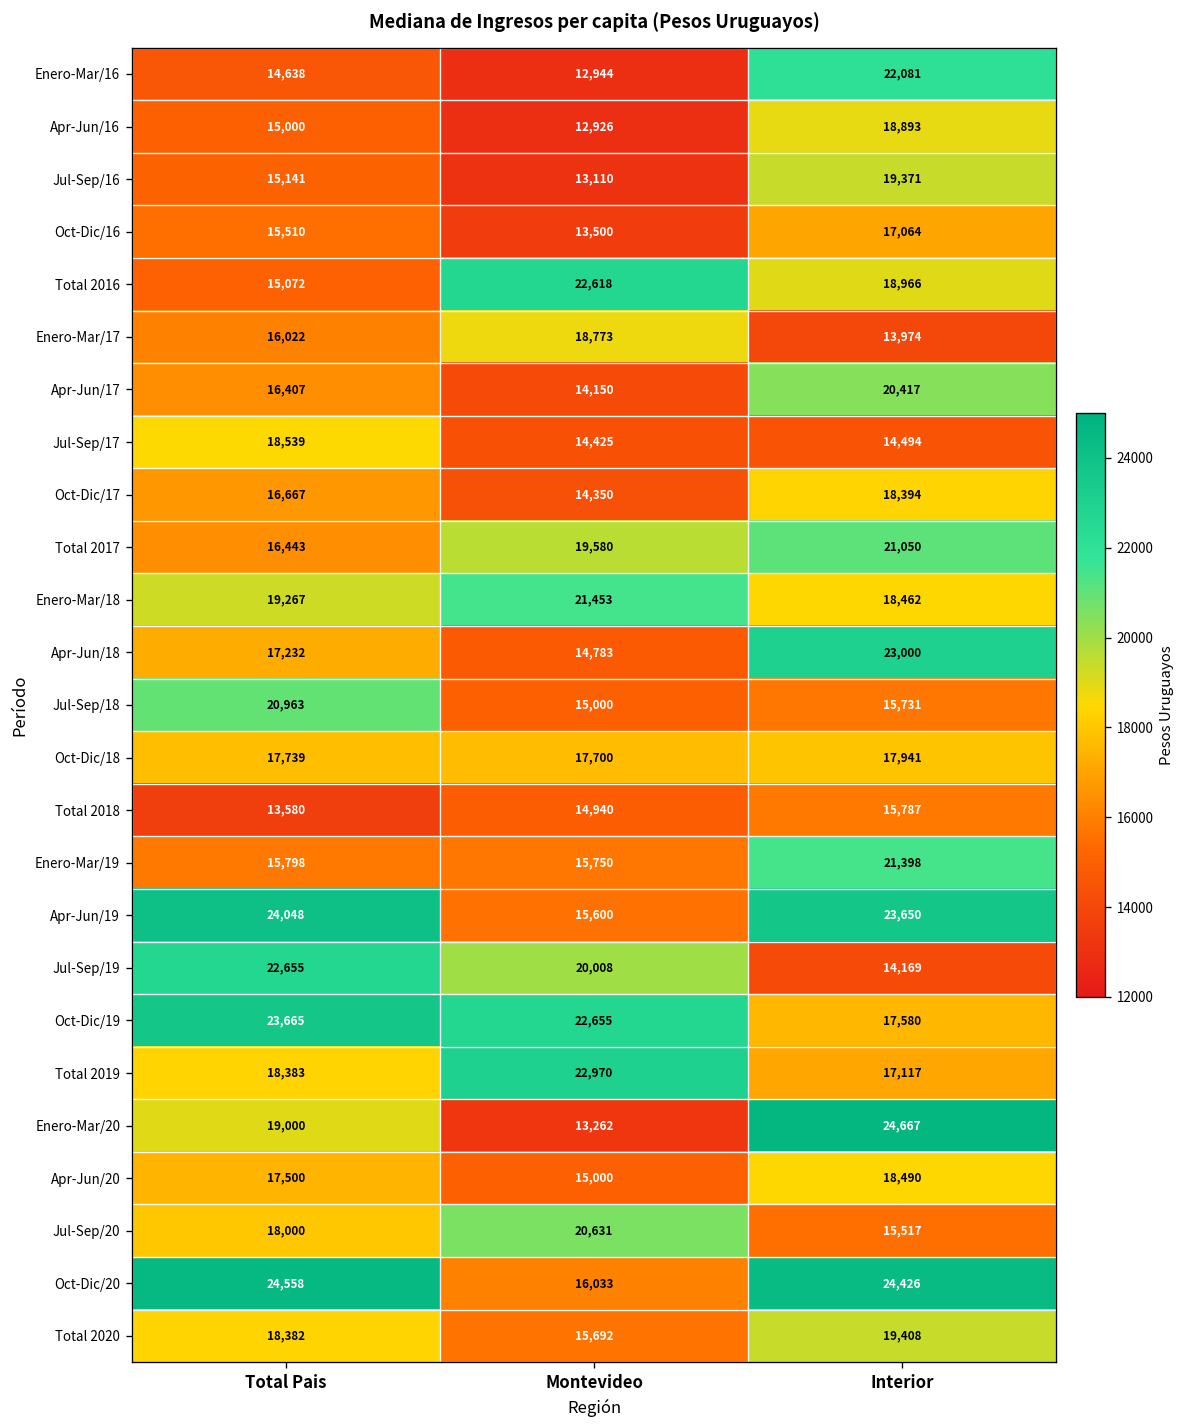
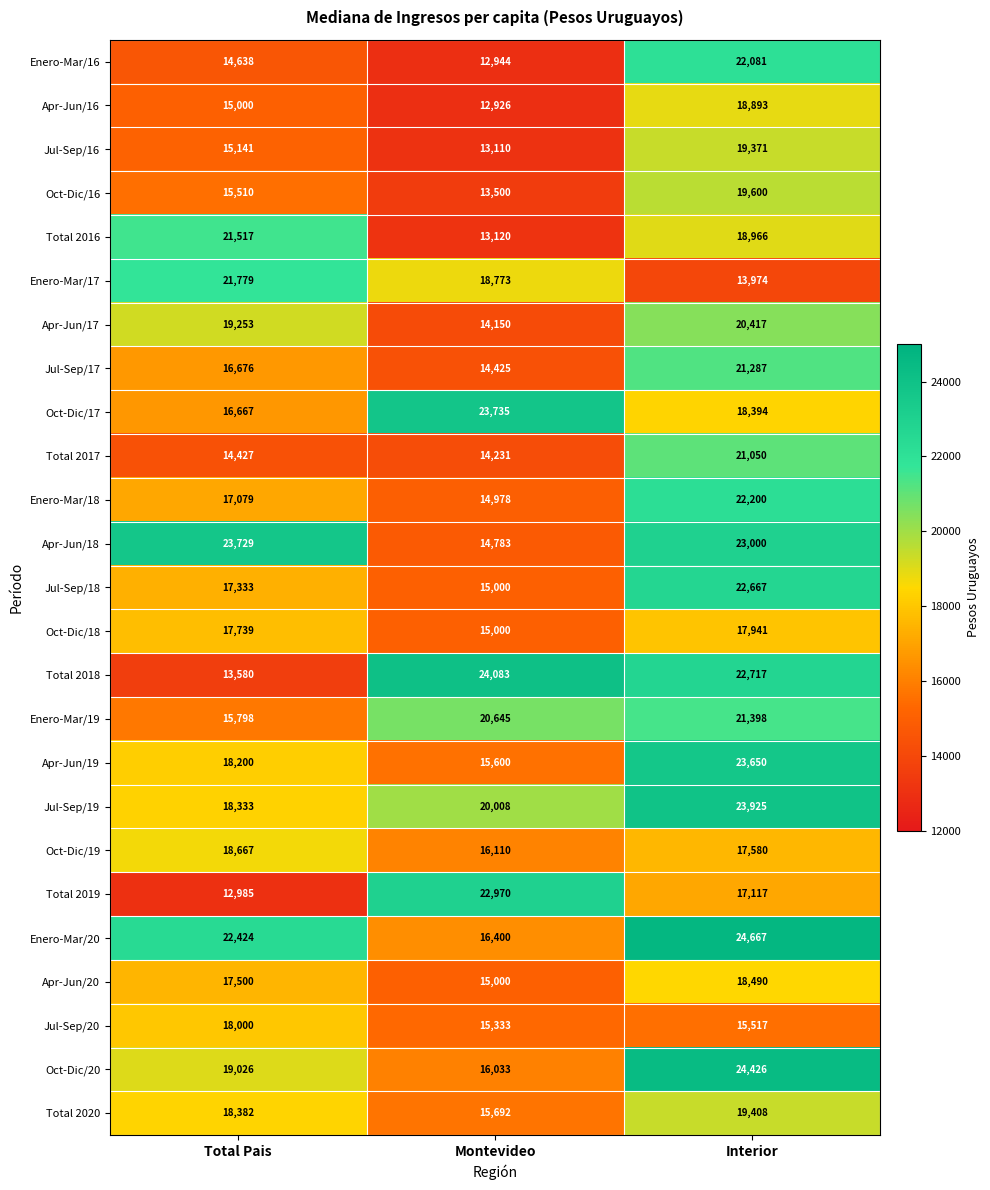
  {
    "Enero-Mar/16": {
      "Total Pais": "14,638",
      "Montevideo": "12,944",
      "Interior": "22,081"
    },
    "Apr-Jun/16": {
      "Total Pais": "15,000",
      "Montevideo": "12,926",
      "Interior": "18,893"
    },
    "Jul-Sep/16": {
      "Total Pais": "15,141",
      "Montevideo": "13,110",
      "Interior": "19,371"
    },
    "Oct-Dic/16": {
      "Total Pais": "15,510",
      "Montevideo": "13,500",
-     "Interior": "17,064"
+     "Interior": "19,600"
    },
    "Total 2016": {
-     "Total Pais": "15,072",
-     "Montevideo": "22,618",
+     "Total Pais": "21,517",
+     "Montevideo": "13,120",
      "Interior": "18,966"
    },
    "Enero-Mar/17": {
-     "Total Pais": "16,022",
+     "Total Pais": "21,779",
      "Montevideo": "18,773",
      "Interior": "13,974"
    },
    "Apr-Jun/17": {
-     "Total Pais": "16,407",
+     "Total Pais": "19,253",
      "Montevideo": "14,150",
      "Interior": "20,417"
    },
    "Jul-Sep/17": {
-     "Total Pais": "18,539",
+     "Total Pais": "16,676",
      "Montevideo": "14,425",
-     "Interior": "14,494"
+     "Interior": "21,287"
    },
    "Oct-Dic/17": {
      "Total Pais": "16,667",
-     "Montevideo": "14,350",
+     "Montevideo": "23,735",
      "Interior": "18,394"
    },
    "Total 2017": {
-     "Total Pais": "16,443",
-     "Montevideo": "19,580",
+     "Total Pais": "14,427",
+     "Montevideo": "14,231",
      "Interior": "21,050"
    },
    "Enero-Mar/18": {
-     "Total Pais": "19,267",
-     "Montevideo": "21,453",
-     "Interior": "18,462"
+     "Total Pais": "17,079",
+     "Montevideo": "14,978",
+     "Interior": "22,200"
    },
    "Apr-Jun/18": {
-     "Total Pais": "17,232",
+     "Total Pais": "23,729",
      "Montevideo": "14,783",
      "Interior": "23,000"
    },
    "Jul-Sep/18": {
-     "Total Pais": "20,963",
+     "Total Pais": "17,333",
      "Montevideo": "15,000",
-     "Interior": "15,731"
+     "Interior": "22,667"
    },
    "Oct-Dic/18": {
      "Total Pais": "17,739",
-     "Montevideo": "17,700",
+     "Montevideo": "15,000",
      "Interior": "17,941"
    },
    "Total 2018": {
      "Total Pais": "13,580",
-     "Montevideo": "14,940",
-     "Interior": "15,787"
+     "Montevideo": "24,083",
+     "Interior": "22,717"
    },
    "Enero-Mar/19": {
      "Total Pais": "15,798",
-     "Montevideo": "15,750",
+     "Montevideo": "20,645",
      "Interior": "21,398"
    },
    "Apr-Jun/19": {
-     "Total Pais": "24,048",
+     "Total Pais": "18,200",
      "Montevideo": "15,600",
      "Interior": "23,650"
    },
    "Jul-Sep/19": {
-     "Total Pais": "22,655",
+     "Total Pais": "18,333",
      "Montevideo": "20,008",
-     "Interior": "14,169"
+     "Interior": "23,925"
    },
    "Oct-Dic/19": {
-     "Total Pais": "23,665",
-     "Montevideo": "22,655",
+     "Total Pais": "18,667",
+     "Montevideo": "16,110",
      "Interior": "17,580"
    },
    "Total 2019": {
-     "Total Pais": "18,383",
+     "Total Pais": "12,985",
      "Montevideo": "22,970",
      "Interior": "17,117"
    },
    "Enero-Mar/20": {
-     "Total Pais": "19,000",
-     "Montevideo": "13,262",
+     "Total Pais": "22,424",
+     "Montevideo": "16,400",
      "Interior": "24,667"
    },
    "Apr-Jun/20": {
      "Total Pais": "17,500",
      "Montevideo": "15,000",
      "Interior": "18,490"
    },
    "Jul-Sep/20": {
      "Total Pais": "18,000",
-     "Montevideo": "20,631",
+     "Montevideo": "15,333",
      "Interior": "15,517"
    },
    "Oct-Dic/20": {
-     "Total Pais": "24,558",
+     "Total Pais": "19,026",
      "Montevideo": "16,033",
      "Interior": "24,426"
    },
    "Total 2020": {
      "Total Pais": "18,382",
      "Montevideo": "15,692",
      "Interior": "19,408"
    }
  }
